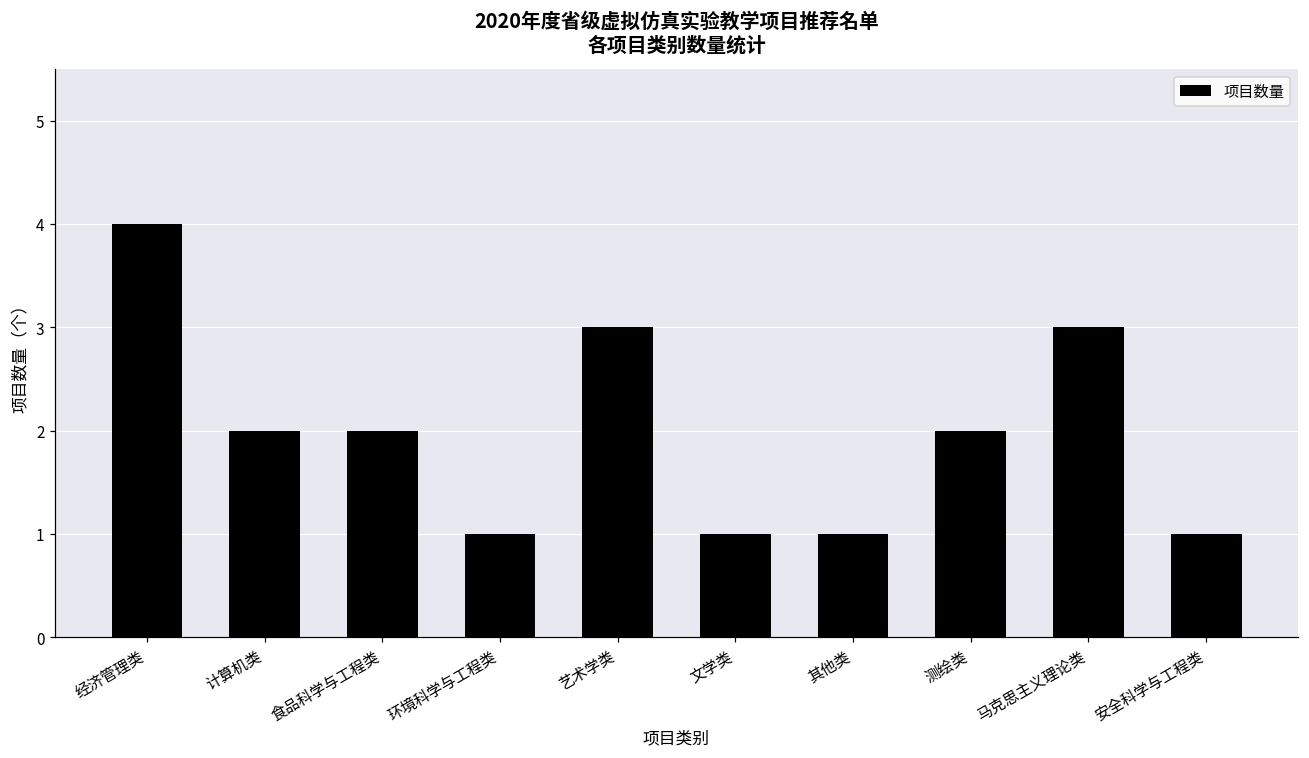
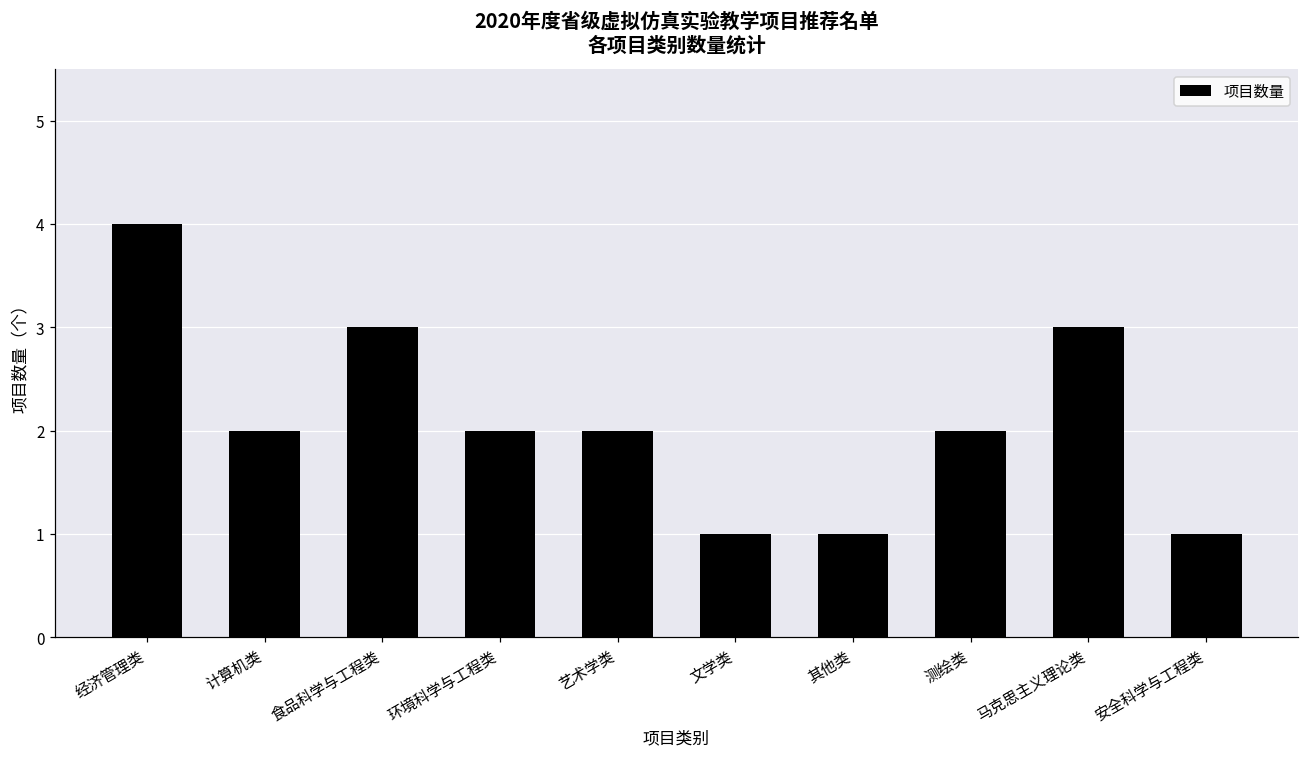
  {
    "经济管理类": 4,
    "计算机类": 2,
-   "食品科学与工程类": 2,
-   "环境科学与工程类": 1,
-   "艺术学类": 3,
+   "食品科学与工程类": 3,
+   "环境科学与工程类": 2,
+   "艺术学类": 2,
    "文学类": 1,
    "其他类": 1,
    "测绘类": 2,
    "马克思主义理论类": 3,
    "安全科学与工程类": 1
  }
